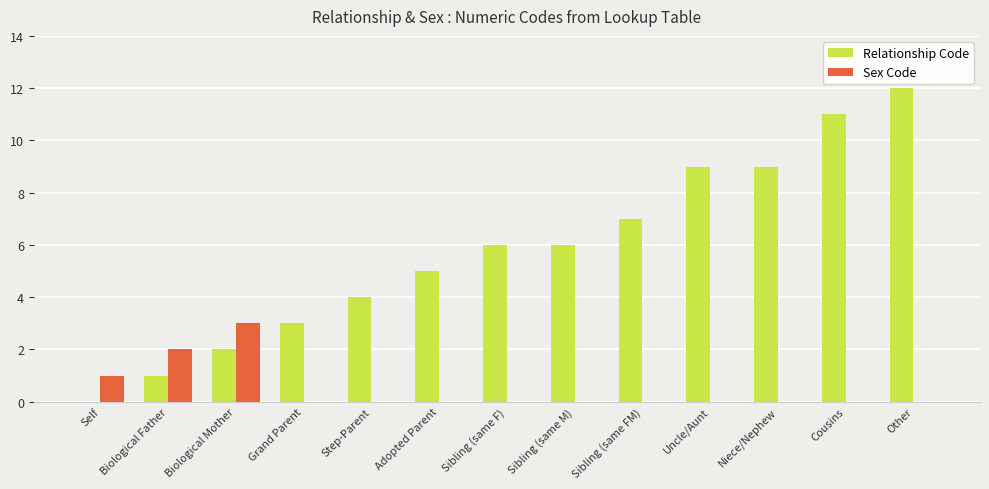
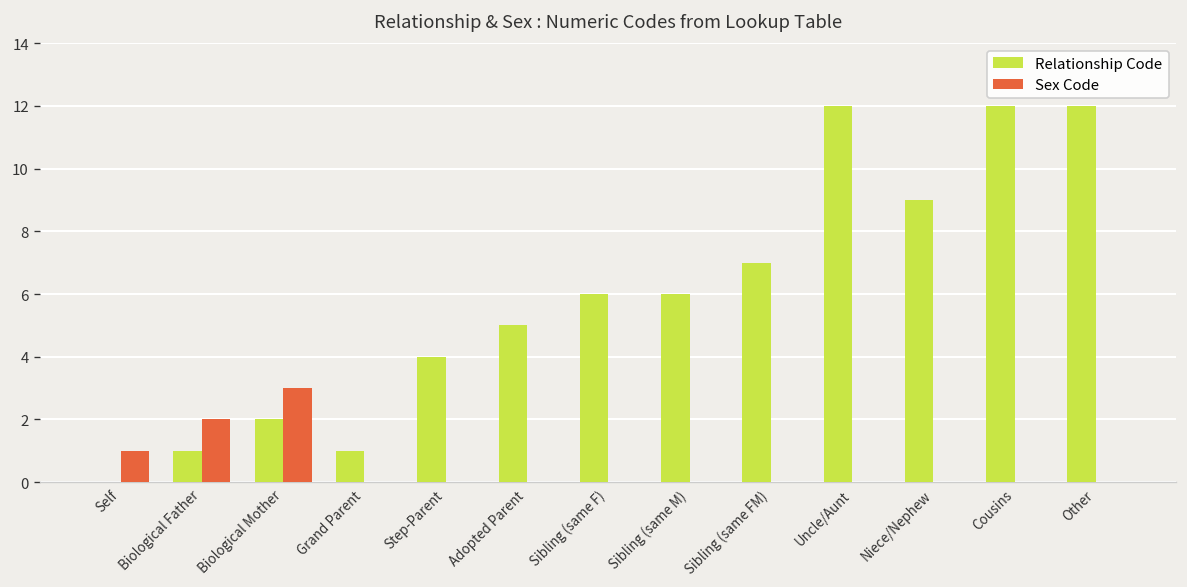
  {
    "Relationship Code": {
      "Self": 0,
      "Biological Father": 1,
      "Biological Mother": 2,
-     "Grand Parent": 3,
+     "Grand Parent": 1,
      "Step-Parent": 4,
      "Adopted Parent": 5,
      "Sibling (same F)": 6,
      "Sibling (same M)": 6,
      "Sibling (same FM)": 7,
-     "Uncle/Aunt": 9,
+     "Uncle/Aunt": 12,
      "Niece/Nephew": 9,
-     "Cousins": 11,
+     "Cousins": 12,
      "Other": 12
    },
    "Sex Code": {
      "Self": 1,
      "Biological Father": 2,
      "Biological Mother": 3,
      "Grand Parent": 0,
      "Step-Parent": 0,
      "Adopted Parent": 0,
      "Sibling (same F)": 0,
      "Sibling (same M)": 0,
      "Sibling (same FM)": 0,
      "Uncle/Aunt": 0,
      "Niece/Nephew": 0,
      "Cousins": 0,
      "Other": 0
    }
  }
